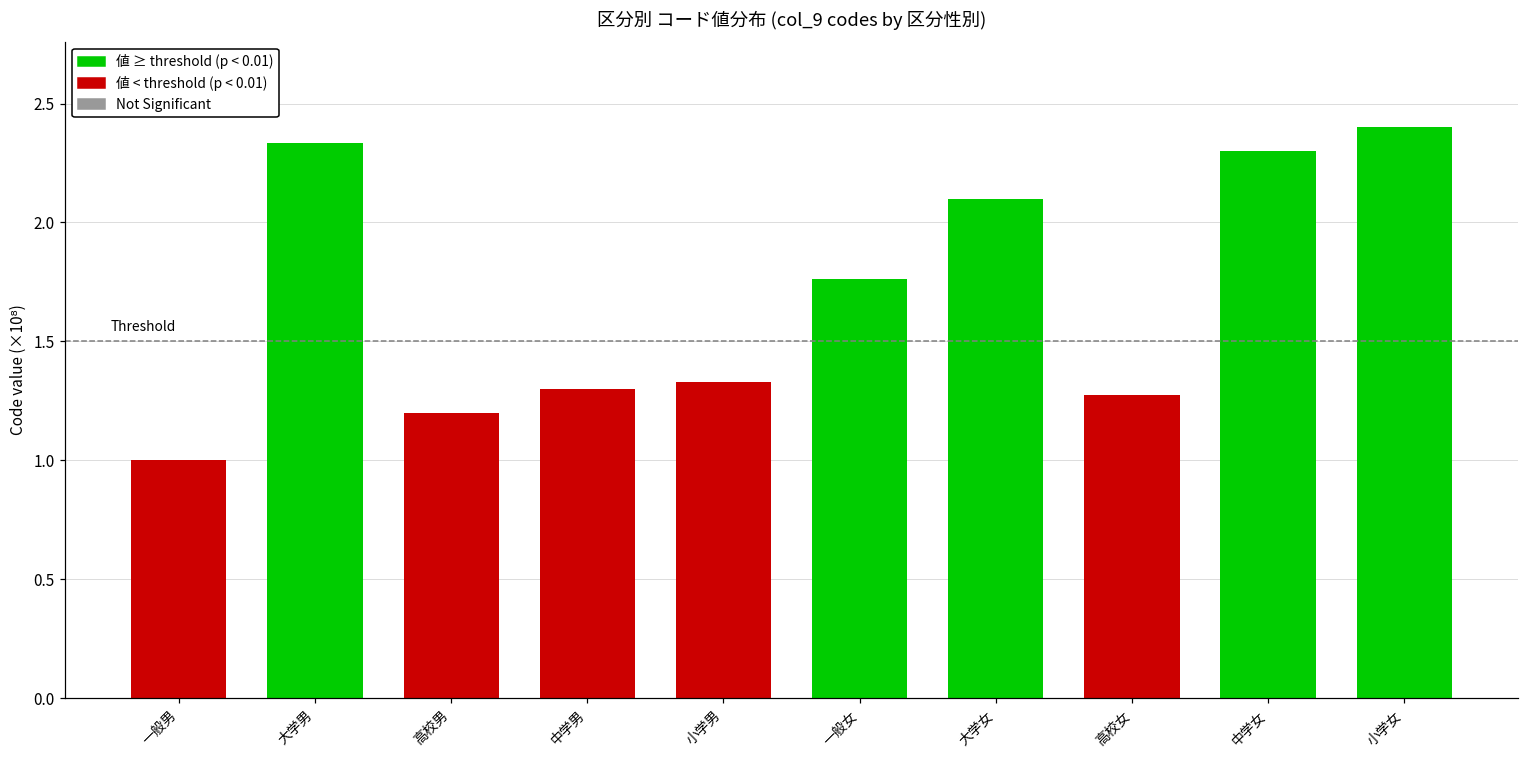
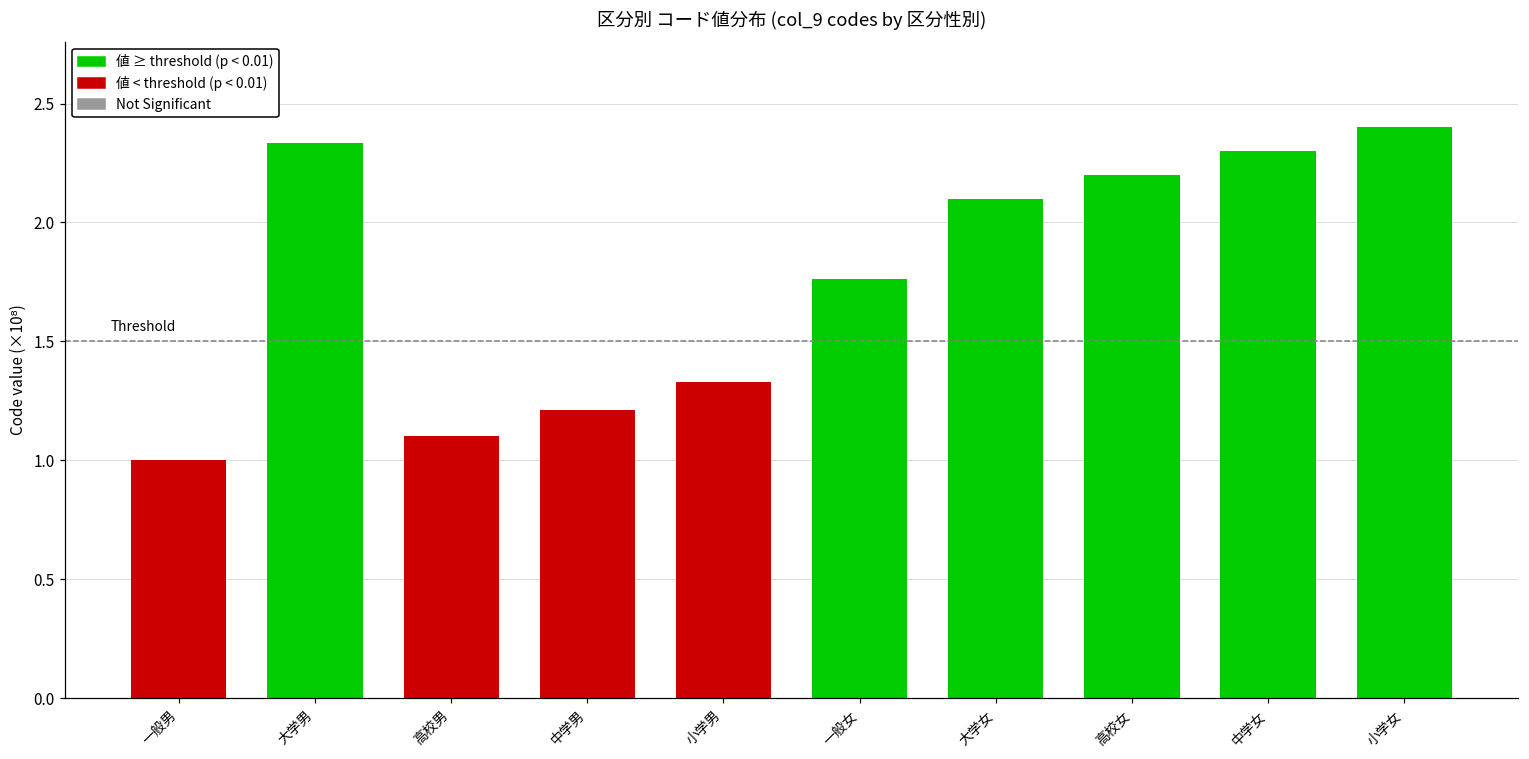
  {
    "一般男": 1.00,
    "大学男": 2.34,
-   "高校男": 1.20,
-   "中学男": 1.30,
+   "高校男": 1.10,
+   "中学男": 1.21,
    "小学男": 1.33,
    "一般女": 1.76,
    "大学女": 2.10,
-   "高校女": 1.27,
+   "高校女": 2.20,
    "中学女": 2.30,
    "小学女": 2.40
  }
